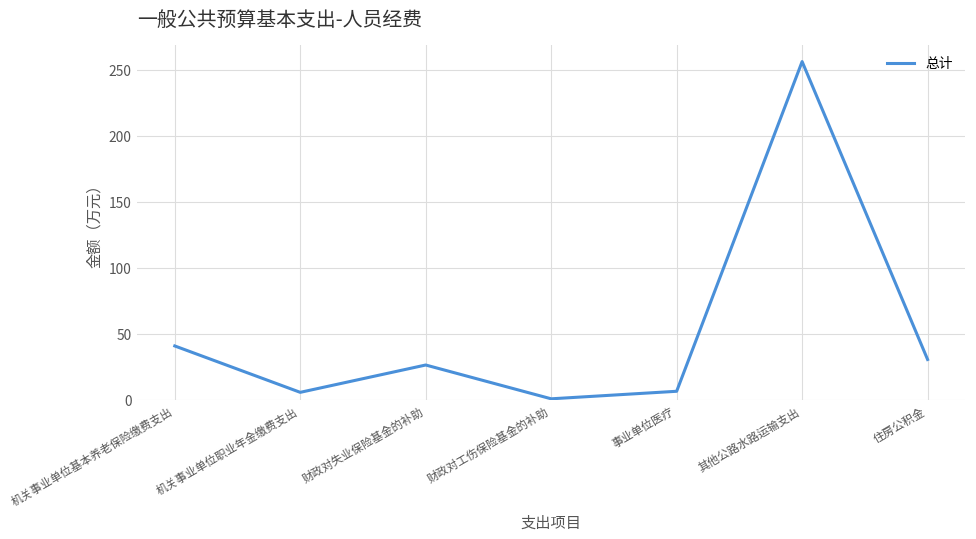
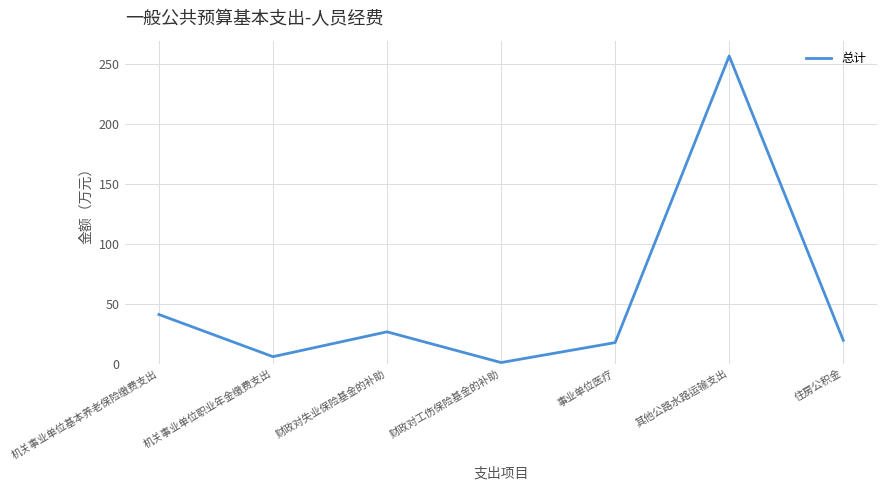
  {
    "机关事业单位基本养老保险缴费支出": 41,
    "机关事业单位职业年金缴费支出": 6,
    "财政对失业保险基金的补助": 27,
    "财政对工伤保险基金的补助": 1,
-   "事业单位医疗": 7,
+   "事业单位医疗": 18,
    "其他公路水路运输支出": 256,
-   "住房公积金": 31
+   "住房公积金": 20
  }
